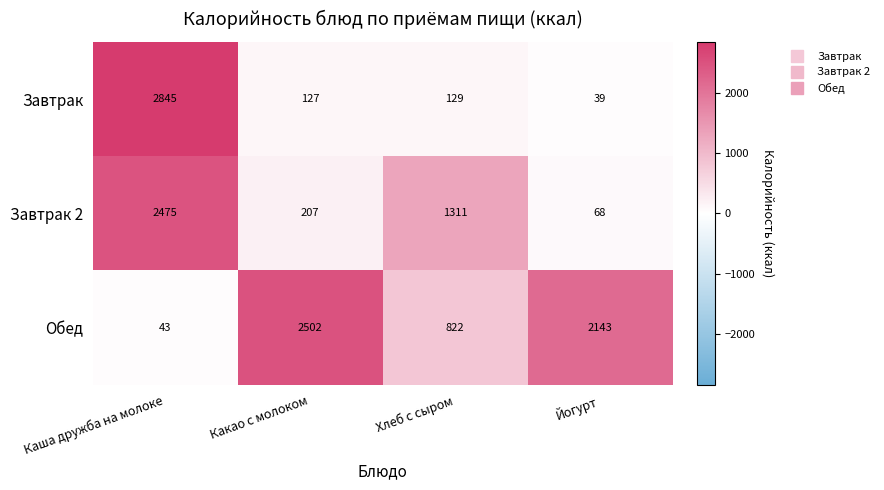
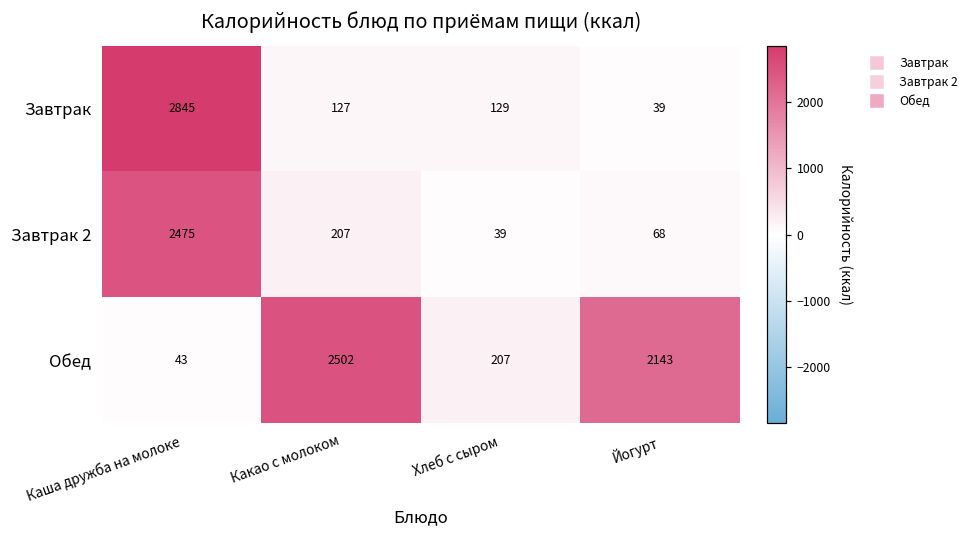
  {
    "Завтрак": {
      "Каша дружба на молоке": 2845,
      "Какао с молоком": 127,
      "Хлеб с сыром": 129,
      "Йогурт": 39
    },
    "Завтрак 2": {
      "Каша дружба на молоке": 2475,
      "Какао с молоком": 207,
-     "Хлеб с сыром": 1311,
+     "Хлеб с сыром": 39,
      "Йогурт": 68
    },
    "Обед": {
      "Каша дружба на молоке": 43,
      "Какао с молоком": 2502,
-     "Хлеб с сыром": 822,
+     "Хлеб с сыром": 207,
      "Йогурт": 2143
    }
  }
